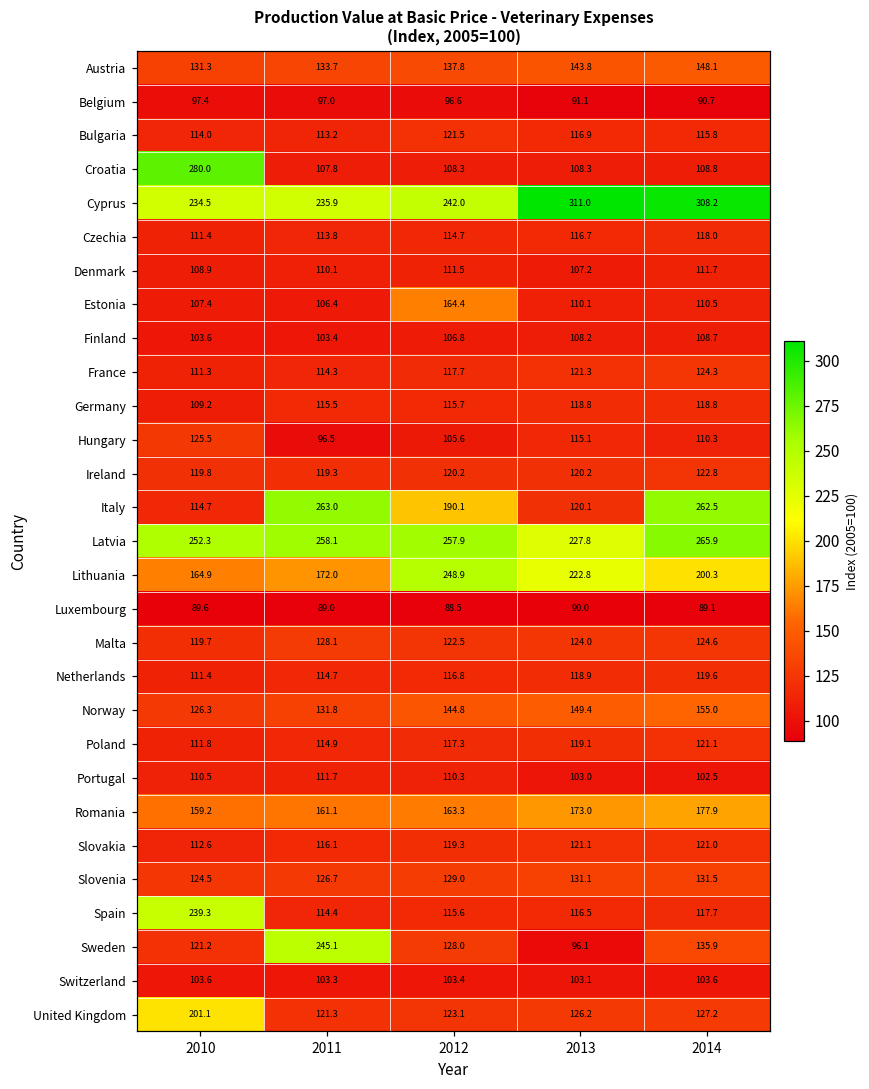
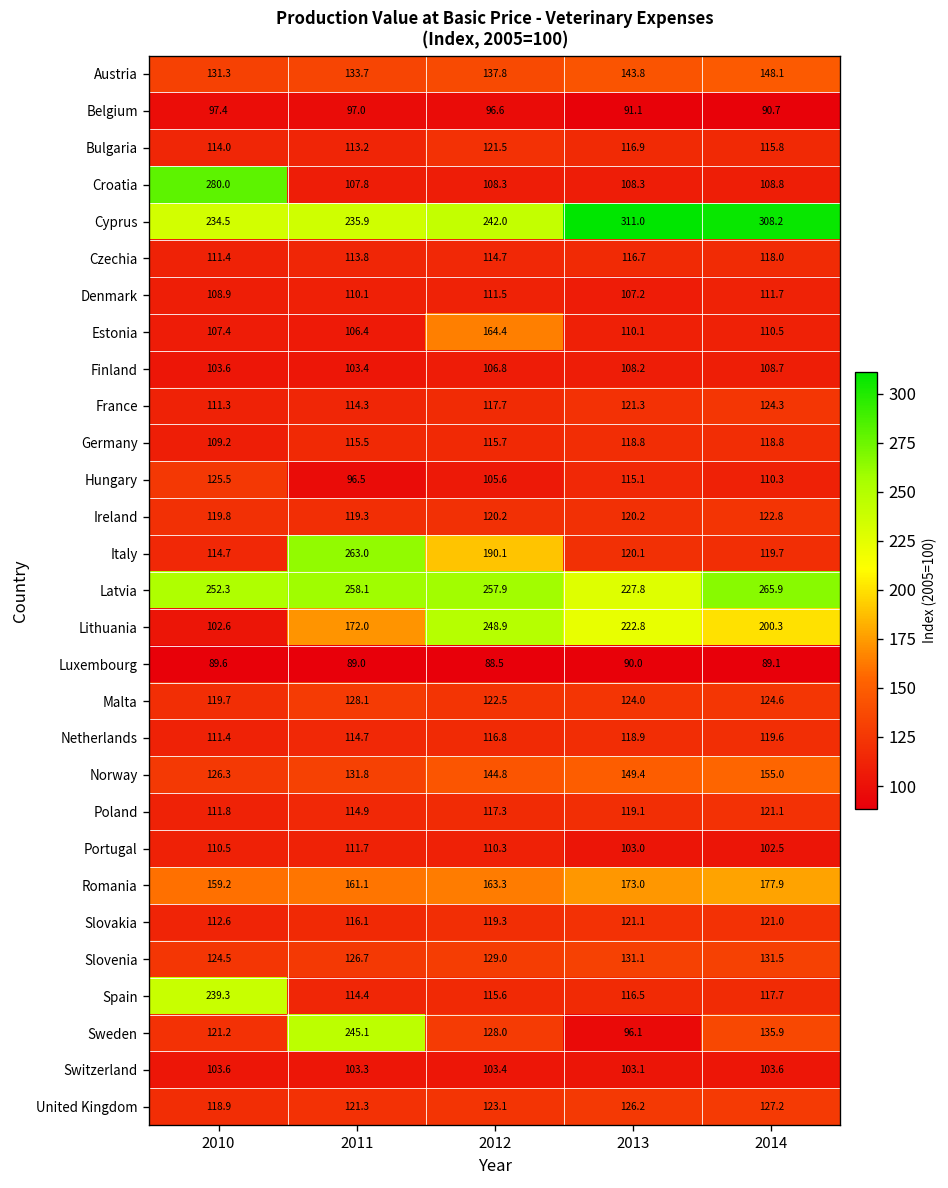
  {
    "Austria": {
      "2010": 131.3,
      "2011": 133.7,
      "2012": 137.8,
      "2013": 143.8,
      "2014": 148.1
    },
    "Belgium": {
      "2010": 97.4,
      "2011": 97.0,
      "2012": 96.6,
      "2013": 91.1,
      "2014": 90.7
    },
    "Bulgaria": {
      "2010": 114.0,
      "2011": 113.2,
      "2012": 121.5,
      "2013": 116.9,
      "2014": 115.8
    },
    "Croatia": {
      "2010": 280.0,
      "2011": 107.8,
      "2012": 108.3,
      "2013": 108.3,
      "2014": 108.8
    },
    "Cyprus": {
      "2010": 234.5,
      "2011": 235.9,
      "2012": 242.0,
      "2013": 311.0,
      "2014": 308.2
    },
    "Czechia": {
      "2010": 111.4,
      "2011": 113.8,
      "2012": 114.7,
      "2013": 116.7,
      "2014": 118.0
    },
    "Denmark": {
      "2010": 108.9,
      "2011": 110.1,
      "2012": 111.5,
      "2013": 107.2,
      "2014": 111.7
    },
    "Estonia": {
      "2010": 107.4,
      "2011": 106.4,
      "2012": 164.4,
      "2013": 110.1,
      "2014": 110.5
    },
    "Finland": {
      "2010": 103.6,
      "2011": 103.4,
      "2012": 106.8,
      "2013": 108.2,
      "2014": 108.7
    },
    "France": {
      "2010": 111.3,
      "2011": 114.3,
      "2012": 117.7,
      "2013": 121.3,
      "2014": 124.3
    },
    "Germany": {
      "2010": 109.2,
      "2011": 115.5,
      "2012": 115.7,
      "2013": 118.8,
      "2014": 118.8
    },
    "Hungary": {
      "2010": 125.5,
      "2011": 96.5,
      "2012": 105.6,
      "2013": 115.1,
      "2014": 110.3
    },
    "Ireland": {
      "2010": 119.8,
      "2011": 119.3,
      "2012": 120.2,
      "2013": 120.2,
      "2014": 122.8
    },
    "Italy": {
      "2010": 114.7,
      "2011": 263.0,
      "2012": 190.1,
      "2013": 120.1,
-     "2014": 262.5
+     "2014": 119.7
    },
    "Latvia": {
      "2010": 252.3,
      "2011": 258.1,
      "2012": 257.9,
      "2013": 227.8,
      "2014": 265.9
    },
    "Lithuania": {
-     "2010": 164.9,
+     "2010": 102.6,
      "2011": 172.0,
      "2012": 248.9,
      "2013": 222.8,
      "2014": 200.3
    },
    "Luxembourg": {
      "2010": 89.6,
      "2011": 89.0,
      "2012": 88.5,
      "2013": 90.0,
      "2014": 89.1
    },
    "Malta": {
      "2010": 119.7,
      "2011": 128.1,
      "2012": 122.5,
      "2013": 124.0,
      "2014": 124.6
    },
    "Netherlands": {
      "2010": 111.4,
      "2011": 114.7,
      "2012": 116.8,
      "2013": 118.9,
      "2014": 119.6
    },
    "Norway": {
      "2010": 126.3,
      "2011": 131.8,
      "2012": 144.8,
      "2013": 149.4,
      "2014": 155.0
    },
    "Poland": {
      "2010": 111.8,
      "2011": 114.9,
      "2012": 117.3,
      "2013": 119.1,
      "2014": 121.1
    },
    "Portugal": {
      "2010": 110.5,
      "2011": 111.7,
      "2012": 110.3,
      "2013": 103.0,
      "2014": 102.5
    },
    "Romania": {
      "2010": 159.2,
      "2011": 161.1,
      "2012": 163.3,
      "2013": 173.0,
      "2014": 177.9
    },
    "Slovakia": {
      "2010": 112.6,
      "2011": 116.1,
      "2012": 119.3,
      "2013": 121.1,
      "2014": 121.0
    },
    "Slovenia": {
      "2010": 124.5,
      "2011": 126.7,
      "2012": 129.0,
      "2013": 131.1,
      "2014": 131.5
    },
    "Spain": {
      "2010": 239.3,
      "2011": 114.4,
      "2012": 115.6,
      "2013": 116.5,
      "2014": 117.7
    },
    "Sweden": {
      "2010": 121.2,
      "2011": 245.1,
      "2012": 128.0,
      "2013": 96.1,
      "2014": 135.9
    },
    "Switzerland": {
      "2010": 103.6,
      "2011": 103.3,
      "2012": 103.4,
      "2013": 103.1,
      "2014": 103.6
    },
    "United Kingdom": {
-     "2010": 201.1,
+     "2010": 118.9,
      "2011": 121.3,
      "2012": 123.1,
      "2013": 126.2,
      "2014": 127.2
    }
  }
